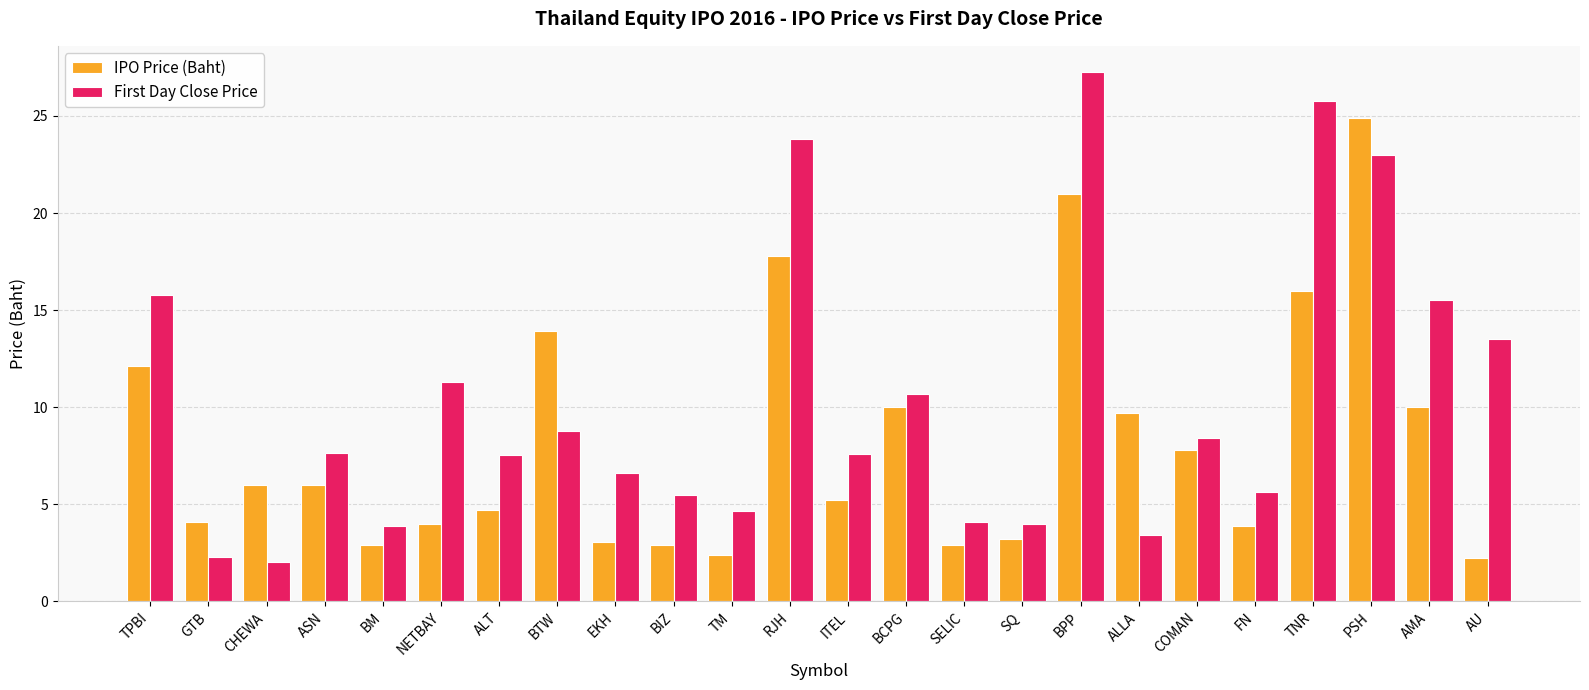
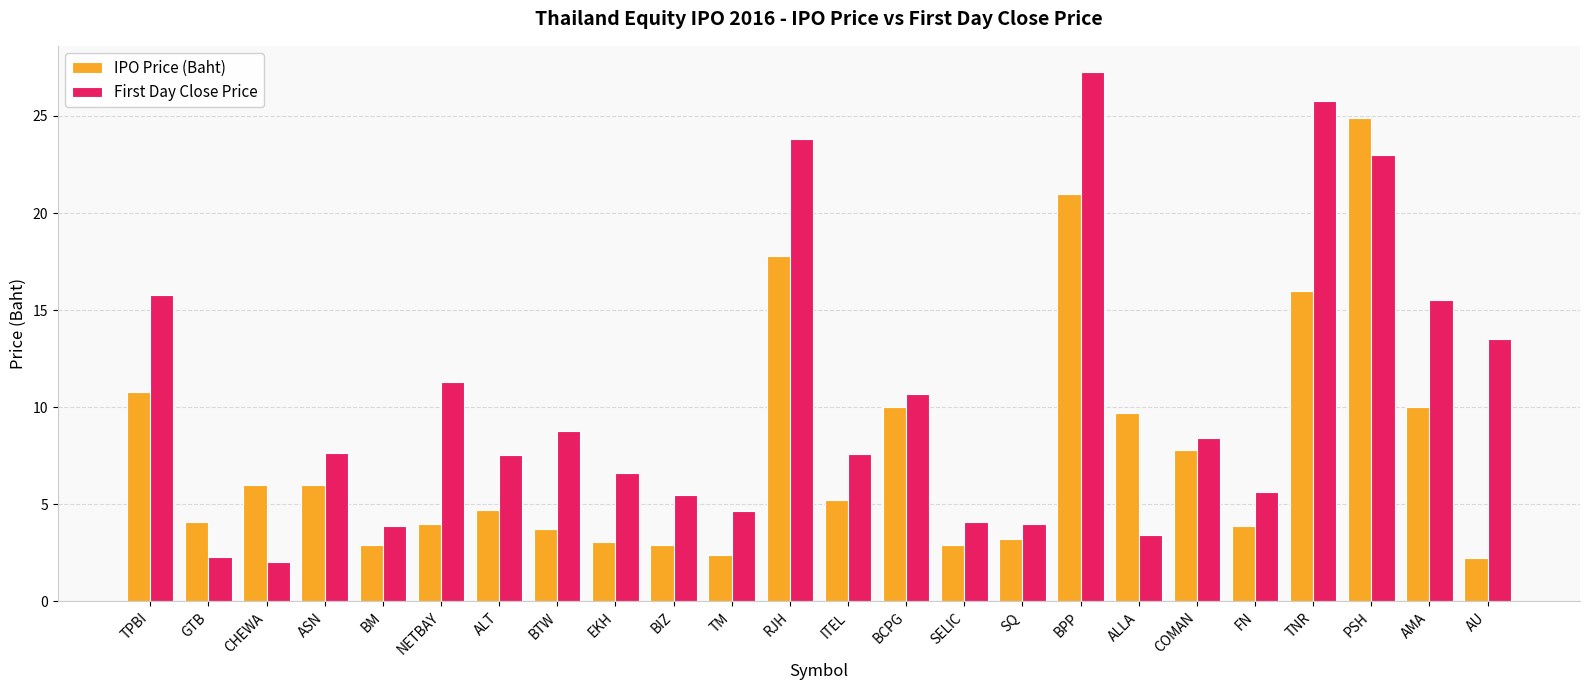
  {
    "IPO Price (Baht)": {
-     "TPBI": 12.1,
+     "TPBI": 10.8,
      "GTB": 4.1,
      "CHEWA": 6.0,
      "ASN": 6.0,
      "BM": 2.9,
      "NETBAY": 4.0,
      "ALT": 4.7,
-     "BTW": 13.9,
+     "BTW": 3.8,
      "EKH": 3.1,
      "BIZ": 2.9,
      "TM": 2.4,
      "RJH": 17.8,
      "ITEL": 5.2,
      "BCPG": 10.0,
      "SELIC": 2.9,
      "SQ": 3.2,
      "BPP": 21.0,
      "ALLA": 9.7,
      "COMAN": 7.8,
      "FN": 3.9,
      "TNR": 16.0,
      "PSH": 24.9,
      "AMA": 10.0,
      "AU": 2.3
    },
    "First Day Close Price": {
      "TPBI": 15.8,
      "GTB": 2.3,
      "CHEWA": 2.0,
      "ASN": 7.7,
      "BM": 3.9,
      "NETBAY": 11.3,
      "ALT": 7.6,
      "BTW": 8.8,
      "EKH": 6.6,
      "BIZ": 5.5,
      "TM": 4.7,
      "RJH": 23.8,
      "ITEL": 7.6,
      "BCPG": 10.7,
      "SELIC": 4.1,
      "SQ": 4.0,
      "BPP": 27.3,
      "ALLA": 3.4,
      "COMAN": 8.4,
      "FN": 5.7,
      "TNR": 25.8,
      "PSH": 23.0,
      "AMA": 15.5,
      "AU": 13.5
    }
  }
